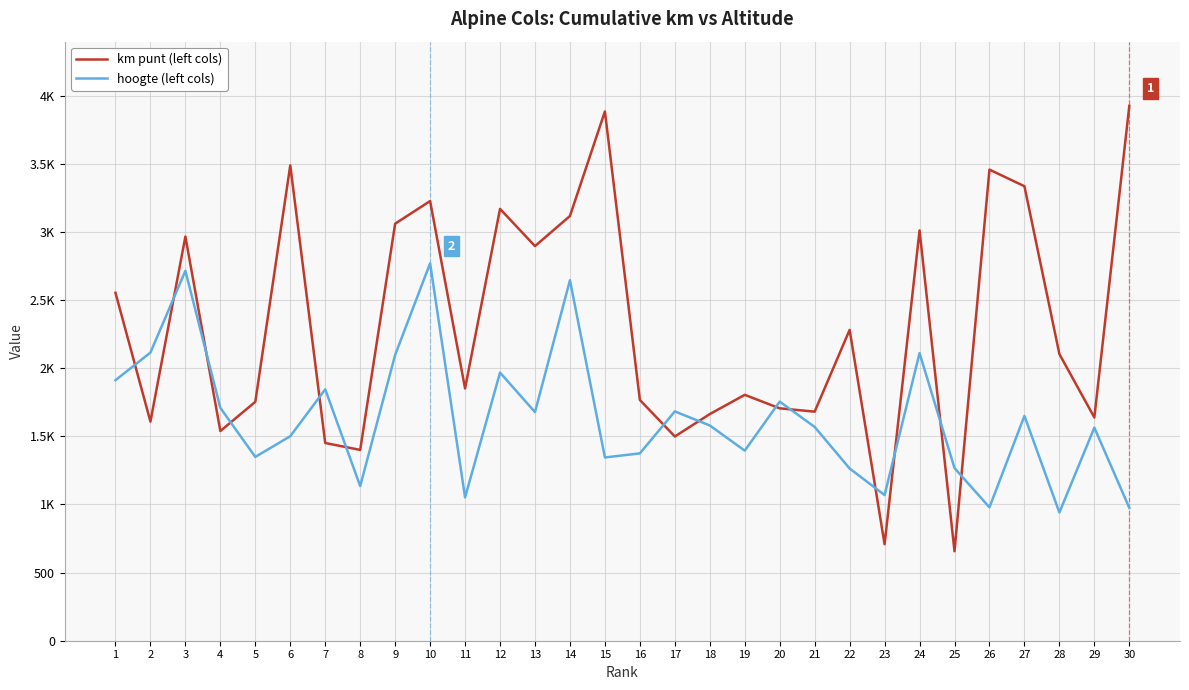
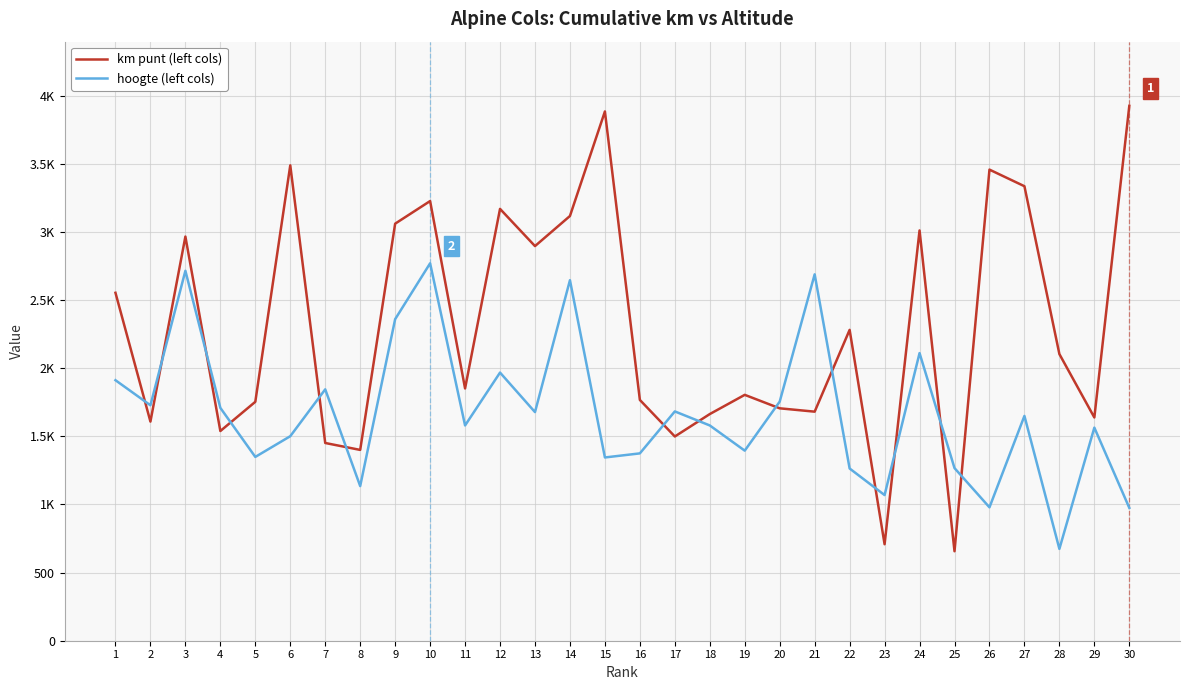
  {
    "km punt (left cols)": {
      "1": 2550,
      "2": 1610,
      "3": 2970,
      "4": 1540,
      "5": 1750,
      "6": 3490,
      "7": 1450,
      "8": 1400,
      "9": 3060,
      "10": 3230,
      "11": 1850,
      "12": 3170,
      "13": 2900,
      "14": 3120,
      "15": 3880,
      "16": 1770,
      "17": 1500,
      "18": 1660,
      "19": 1800,
      "20": 1710,
      "21": 1680,
      "22": 2280,
      "23": 710,
      "24": 3010,
      "25": 660,
      "26": 3460,
      "27": 3340,
      "28": 2100,
      "29": 1640
    },
    "hoogte (left cols)": {
      "1": 1910,
-     "2": 2120,
+     "2": 1730,
      "3": 2720,
      "4": 1710,
      "5": 1350,
      "6": 1500,
      "7": 1850,
      "8": 1140,
-     "9": 2100,
-     "11": 1050,
+     "9": 2360,
+     "11": 1580,
      "12": 1970,
      "13": 1680,
      "14": 2650,
      "15": 1350,
      "16": 1380,
      "17": 1680,
      "18": 1580,
      "19": 1400,
      "20": 1760,
-     "21": 1570,
+     "21": 2690,
      "22": 1260,
      "23": 1070,
      "24": 2110,
      "25": 1270,
      "26": 980,
      "27": 1650,
-     "28": 940,
+     "28": 670,
      "29": 1560,
      "30": 980
    }
  }
